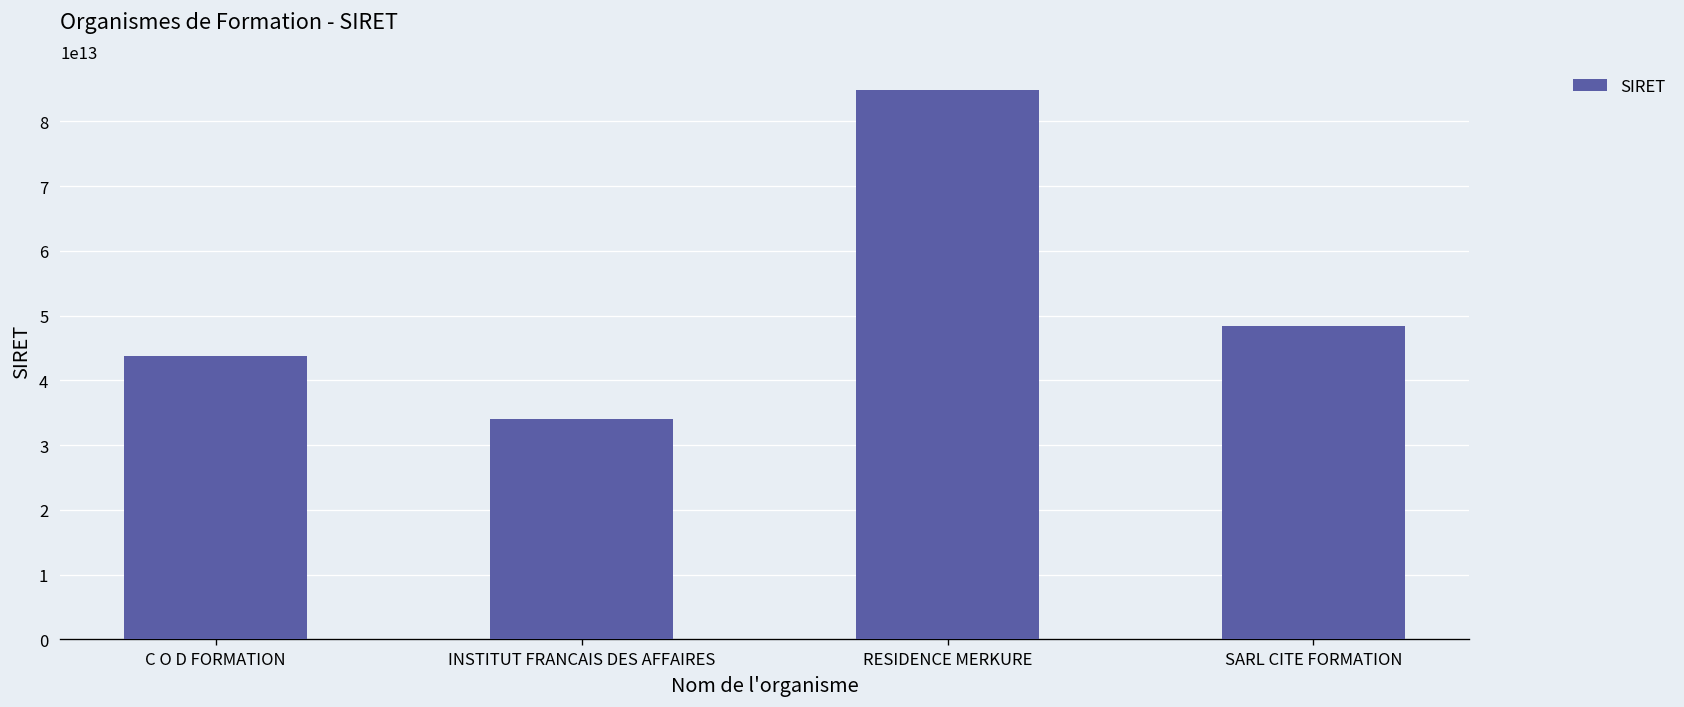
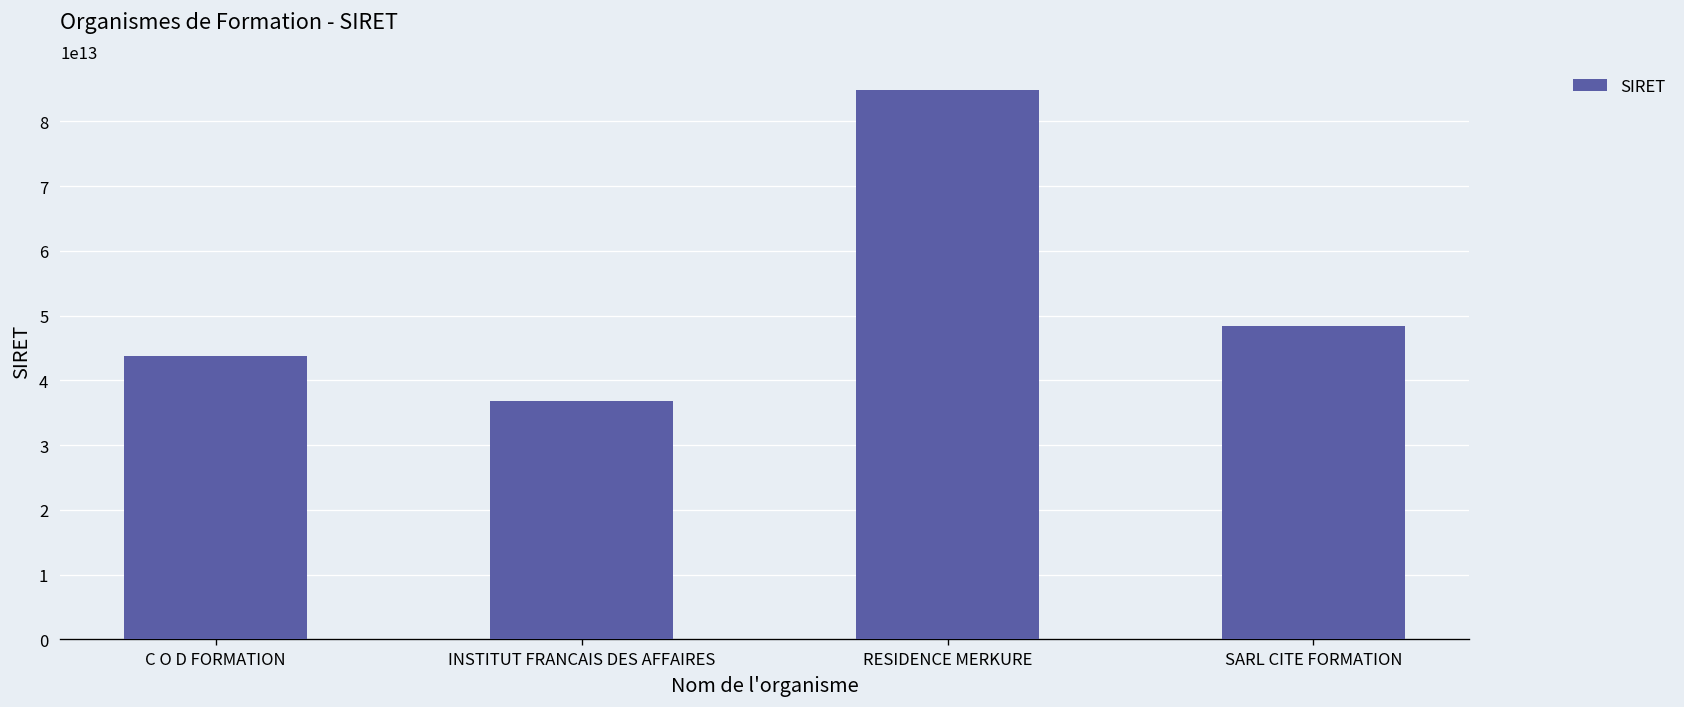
  {
    "C O D FORMATION": 44000000000000,
-   "INSTITUT FRANCAIS DES AFFAIRES": 34000000000000,
+   "INSTITUT FRANCAIS DES AFFAIRES": 37000000000000,
    "RESIDENCE MERKURE": 85000000000000,
    "SARL CITE FORMATION": 48000000000000
  }
